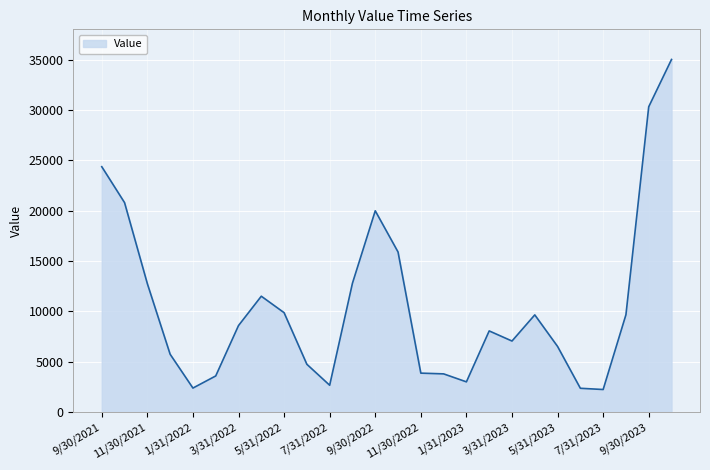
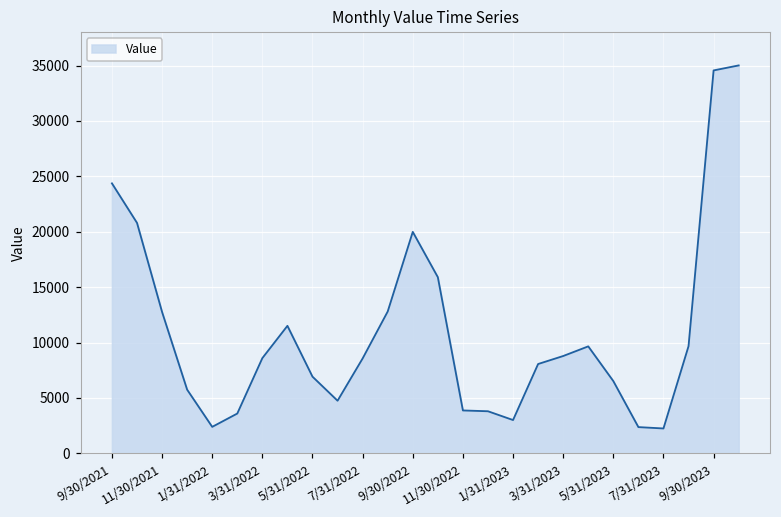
  {
    "9/30/2021": 24400,
    "11/30/2021": 12800,
    "1/31/2022": 2400,
    "3/31/2022": 8600,
-   "5/31/2022": 9900,
-   "7/31/2022": 2700,
+   "5/31/2022": 6900,
+   "7/31/2022": 8600,
    "9/30/2022": 20000,
    "11/30/2022": 3900,
    "1/31/2023": 3000,
-   "3/31/2023": 7100,
+   "3/31/2023": 8800,
    "5/31/2023": 6500,
    "7/31/2023": 2200,
-   "9/30/2023": 30300
+   "9/30/2023": 34600
  }
